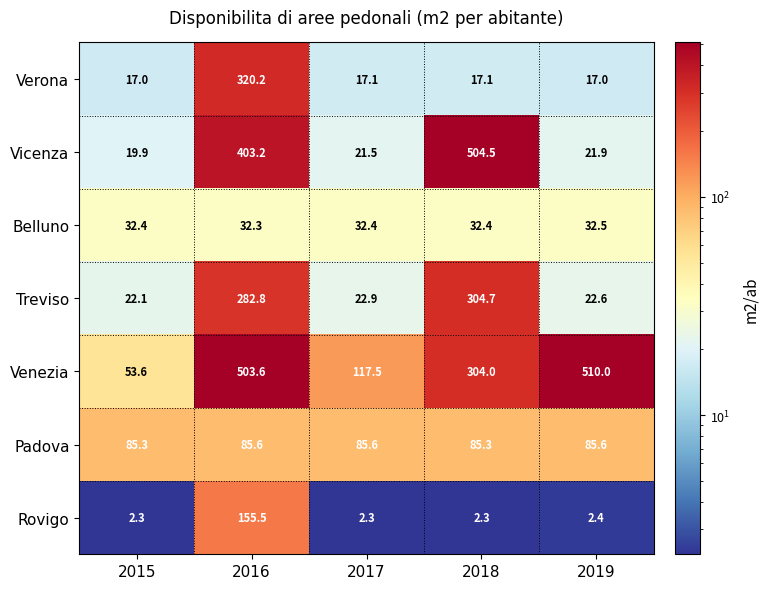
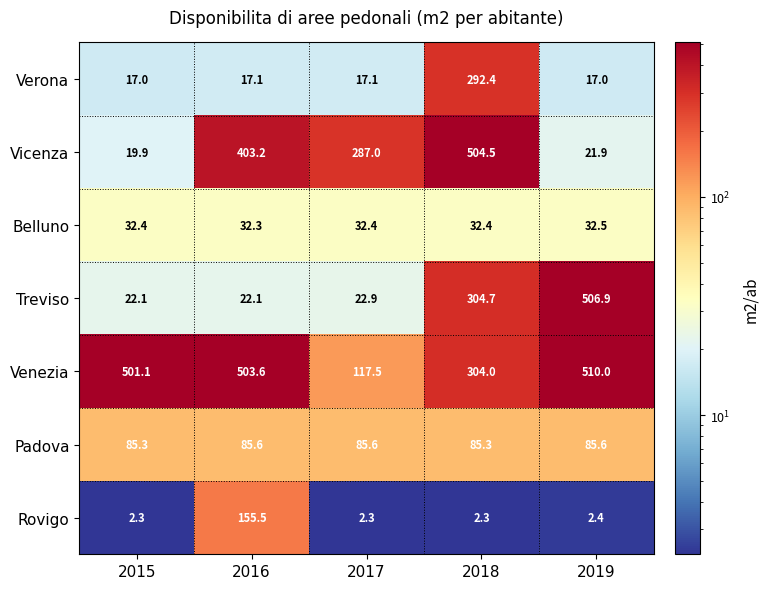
  {
    "Verona": {
      "2015": 17.0,
-     "2016": 320.2,
+     "2016": 17.1,
      "2017": 17.1,
-     "2018": 17.1,
+     "2018": 292.4,
      "2019": 17.0
    },
    "Vicenza": {
      "2015": 19.9,
      "2016": 403.2,
-     "2017": 21.5,
+     "2017": 287.0,
      "2018": 504.5,
      "2019": 21.9
    },
    "Belluno": {
      "2015": 32.4,
      "2016": 32.3,
      "2017": 32.4,
      "2018": 32.4,
      "2019": 32.5
    },
    "Treviso": {
      "2015": 22.1,
-     "2016": 282.8,
+     "2016": 22.1,
      "2017": 22.9,
      "2018": 304.7,
-     "2019": 22.6
+     "2019": 506.9
    },
    "Venezia": {
-     "2015": 53.6,
+     "2015": 501.1,
      "2016": 503.6,
      "2017": 117.5,
      "2018": 304.0,
      "2019": 510.0
    },
    "Padova": {
      "2015": 85.3,
      "2016": 85.6,
      "2017": 85.6,
      "2018": 85.3,
      "2019": 85.6
    },
    "Rovigo": {
      "2015": 2.3,
      "2016": 155.5,
      "2017": 2.3,
      "2018": 2.3,
      "2019": 2.4
    }
  }
